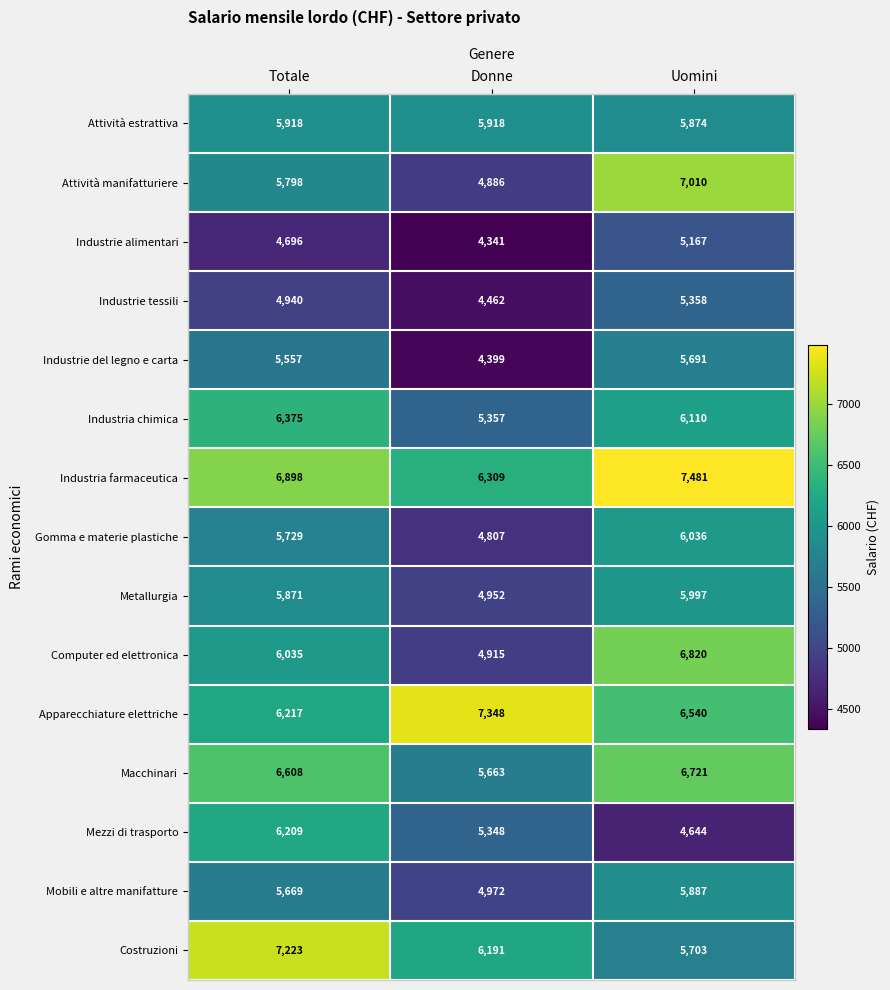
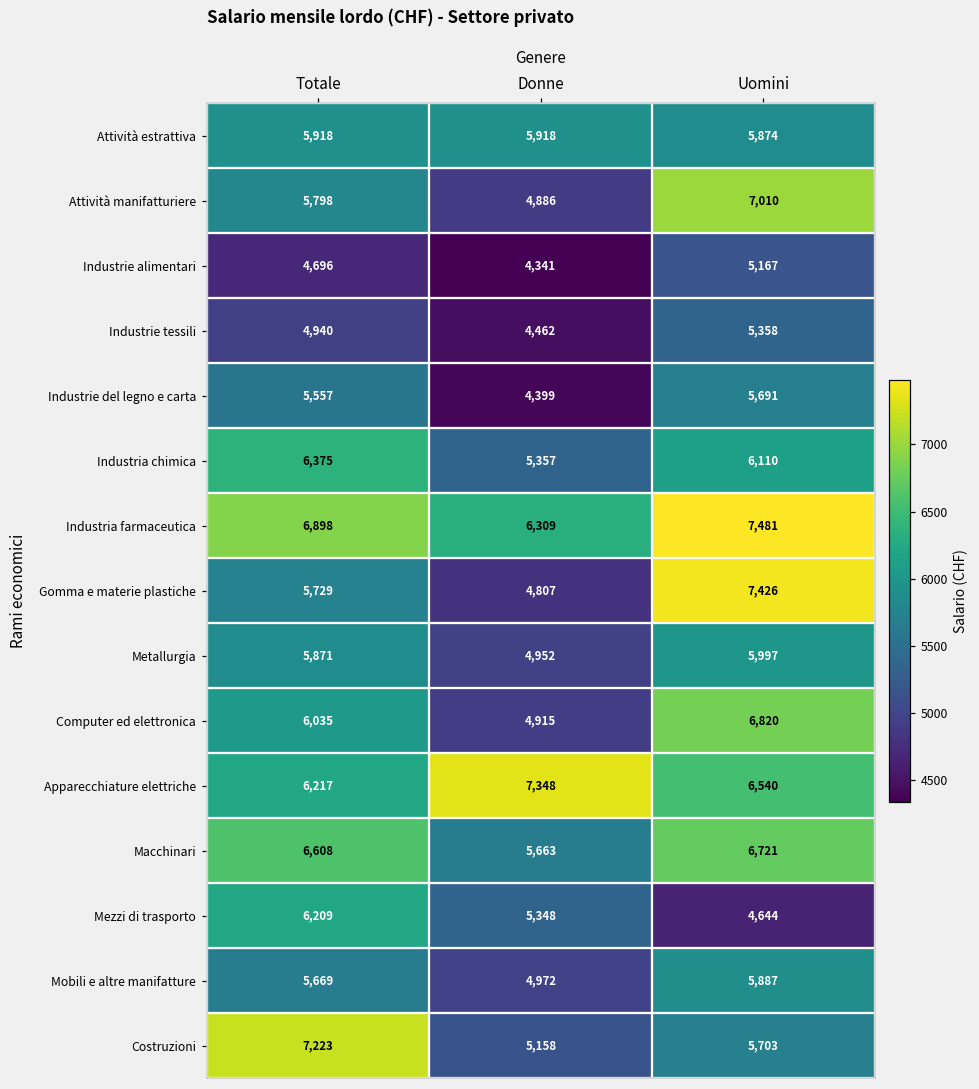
  {
    "Attività estrattiva": {
      "Totale": "5,918",
      "Donne": "5,918",
      "Uomini": "5,874"
    },
    "Attività manifatturiere": {
      "Totale": "5,798",
      "Donne": "4,886",
      "Uomini": "7,010"
    },
    "Industrie alimentari": {
      "Totale": "4,696",
      "Donne": "4,341",
      "Uomini": "5,167"
    },
    "Industrie tessili": {
      "Totale": "4,940",
      "Donne": "4,462",
      "Uomini": "5,358"
    },
    "Industrie del legno e carta": {
      "Totale": "5,557",
      "Donne": "4,399",
      "Uomini": "5,691"
    },
    "Industria chimica": {
      "Totale": "6,375",
      "Donne": "5,357",
      "Uomini": "6,110"
    },
    "Industria farmaceutica": {
      "Totale": "6,898",
      "Donne": "6,309",
      "Uomini": "7,481"
    },
    "Gomma e materie plastiche": {
      "Totale": "5,729",
      "Donne": "4,807",
-     "Uomini": "6,036"
+     "Uomini": "7,426"
    },
    "Metallurgia": {
      "Totale": "5,871",
      "Donne": "4,952",
      "Uomini": "5,997"
    },
    "Computer ed elettronica": {
      "Totale": "6,035",
      "Donne": "4,915",
      "Uomini": "6,820"
    },
    "Apparecchiature elettriche": {
      "Totale": "6,217",
      "Donne": "7,348",
      "Uomini": "6,540"
    },
    "Macchinari": {
      "Totale": "6,608",
      "Donne": "5,663",
      "Uomini": "6,721"
    },
    "Mezzi di trasporto": {
      "Totale": "6,209",
      "Donne": "5,348",
      "Uomini": "4,644"
    },
    "Mobili e altre manifatture": {
      "Totale": "5,669",
      "Donne": "4,972",
      "Uomini": "5,887"
    },
    "Costruzioni": {
      "Totale": "7,223",
-     "Donne": "6,191",
+     "Donne": "5,158",
      "Uomini": "5,703"
    }
  }
